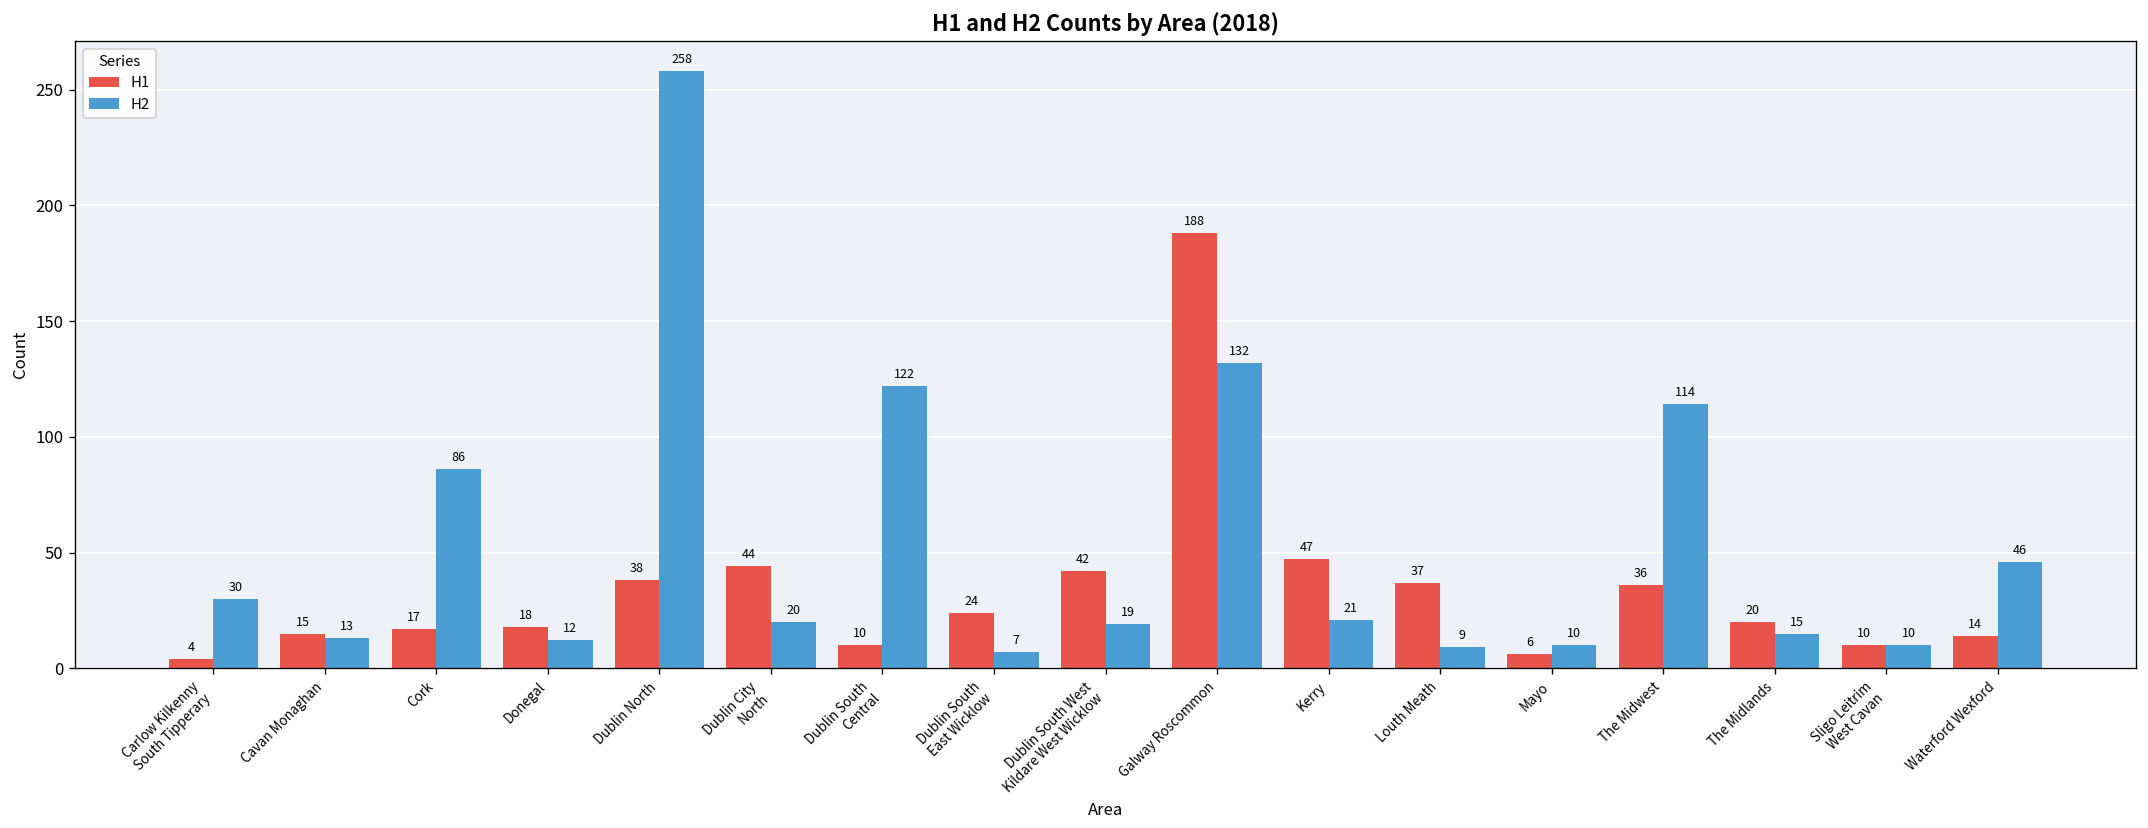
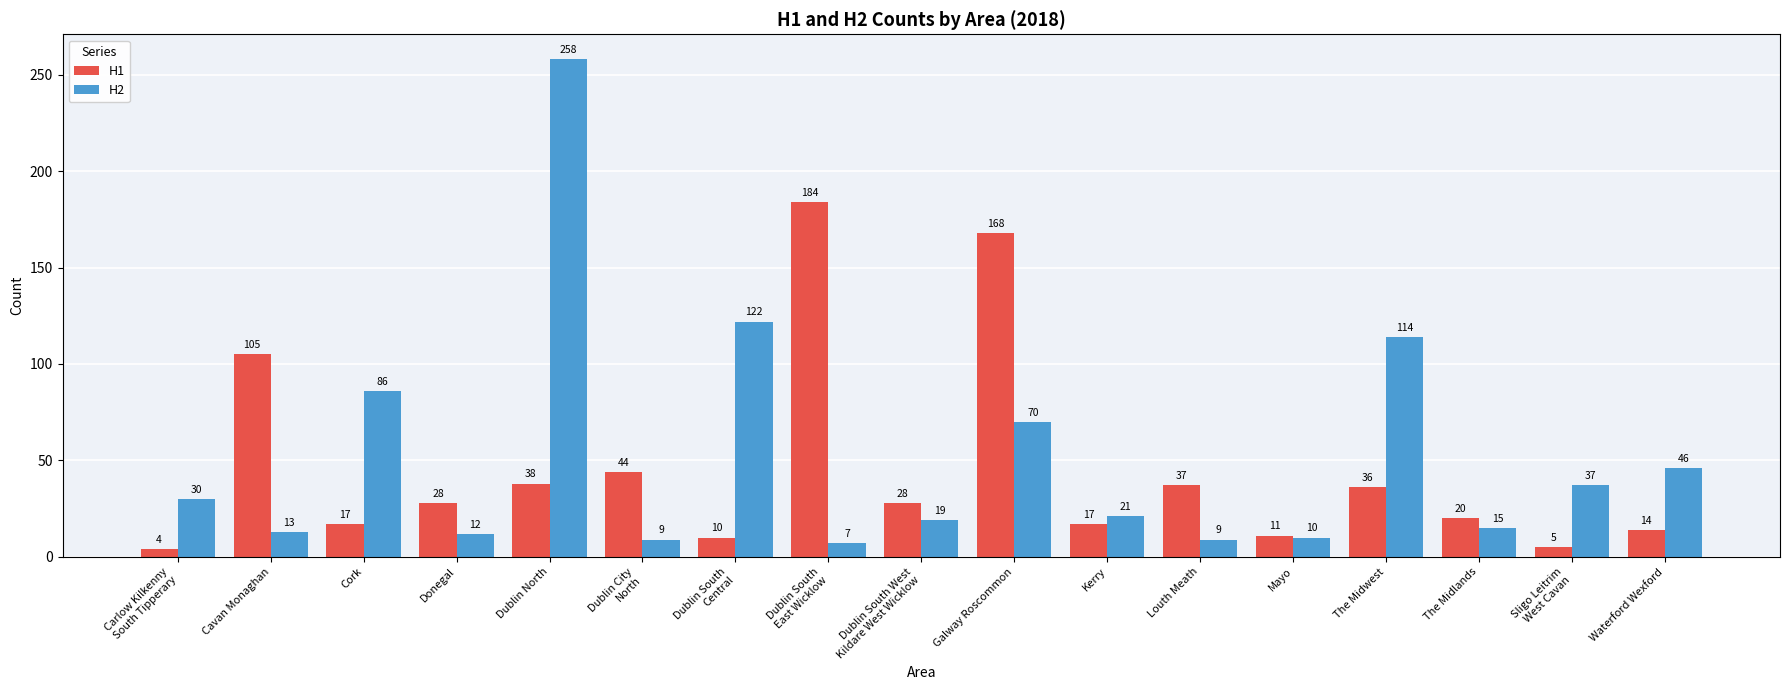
  {
    "H1": {
      "Carlow Kilkenny South Tipperary": 4,
-     "Cavan Monaghan": 15,
+     "Cavan Monaghan": 105,
      "Cork": 17,
-     "Donegal": 18,
+     "Donegal": 28,
      "Dublin North": 38,
      "Dublin City North": 44,
      "Dublin South Central": 10,
-     "Dublin South East Wicklow": 24,
-     "Dublin South West Kildare West Wicklow": 42,
-     "Galway Roscommon": 188,
-     "Kerry": 47,
+     "Dublin South East Wicklow": 184,
+     "Dublin South West Kildare West Wicklow": 28,
+     "Galway Roscommon": 168,
+     "Kerry": 17,
      "Louth Meath": 37,
-     "Mayo": 6,
+     "Mayo": 11,
      "The Midwest": 36,
      "The Midlands": 20,
-     "Sligo Leitrim West Cavan": 10,
+     "Sligo Leitrim West Cavan": 5,
      "Waterford Wexford": 14
    },
    "H2": {
      "Carlow Kilkenny South Tipperary": 30,
      "Cavan Monaghan": 13,
      "Cork": 86,
      "Donegal": 12,
      "Dublin North": 258,
-     "Dublin City North": 20,
+     "Dublin City North": 9,
      "Dublin South Central": 122,
      "Dublin South East Wicklow": 7,
      "Dublin South West Kildare West Wicklow": 19,
-     "Galway Roscommon": 132,
+     "Galway Roscommon": 70,
      "Kerry": 21,
      "Louth Meath": 9,
      "Mayo": 10,
      "The Midwest": 114,
      "The Midlands": 15,
-     "Sligo Leitrim West Cavan": 10,
+     "Sligo Leitrim West Cavan": 37,
      "Waterford Wexford": 46
    }
  }
